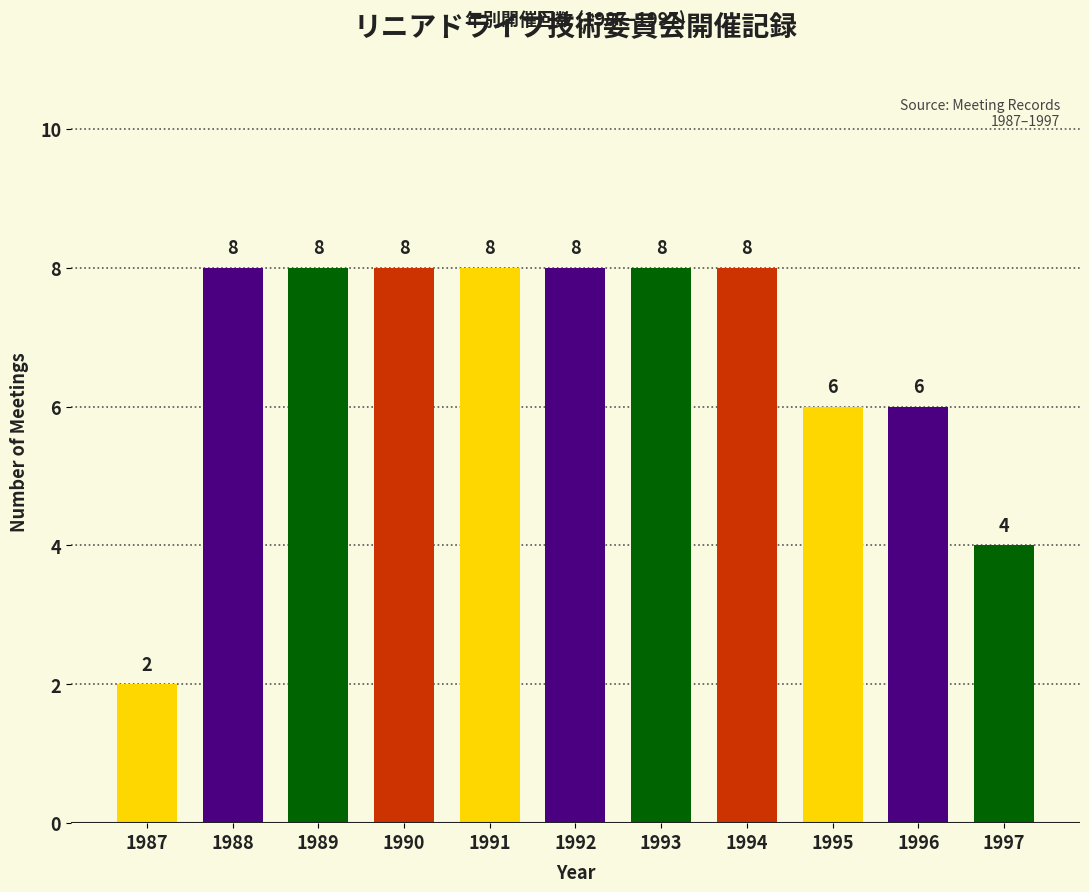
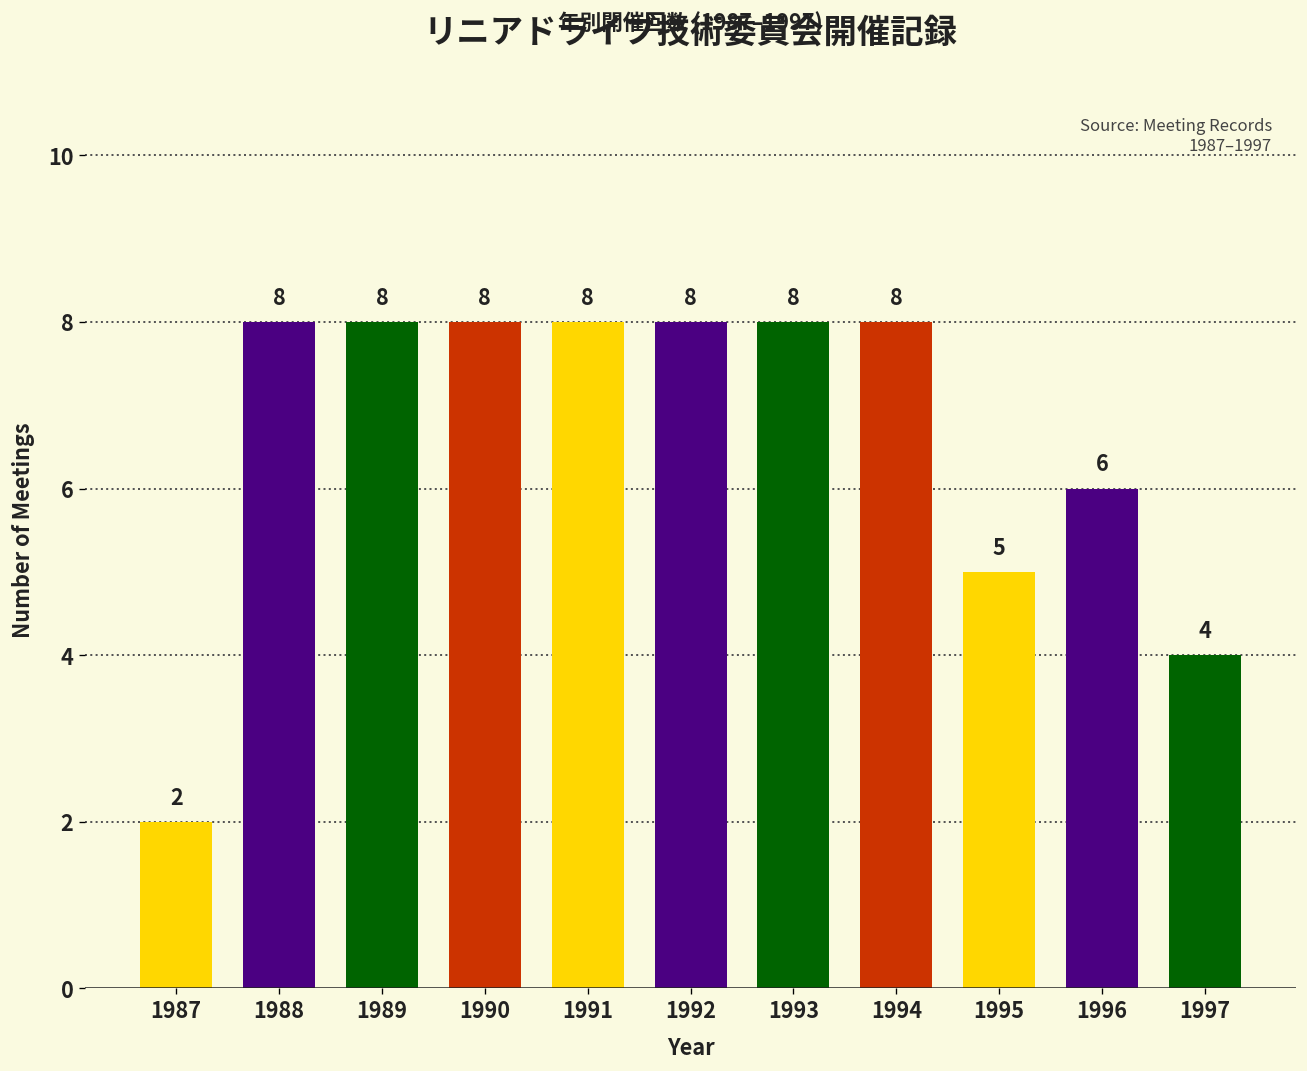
  {
    "1987": 2,
    "1988": 8,
    "1989": 8,
    "1990": 8,
    "1991": 8,
    "1992": 8,
    "1993": 8,
    "1994": 8,
-   "1995": 6,
+   "1995": 5,
    "1996": 6,
    "1997": 4
  }
